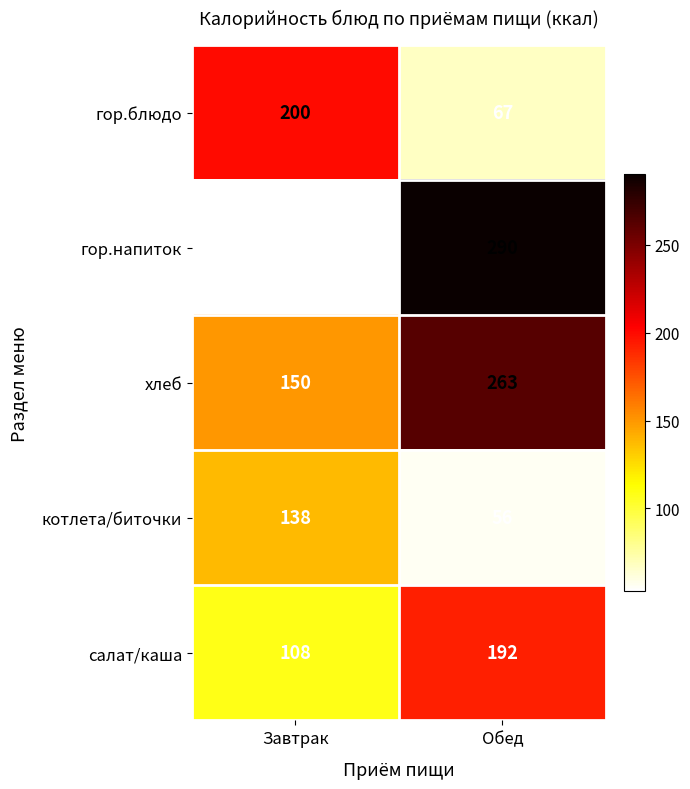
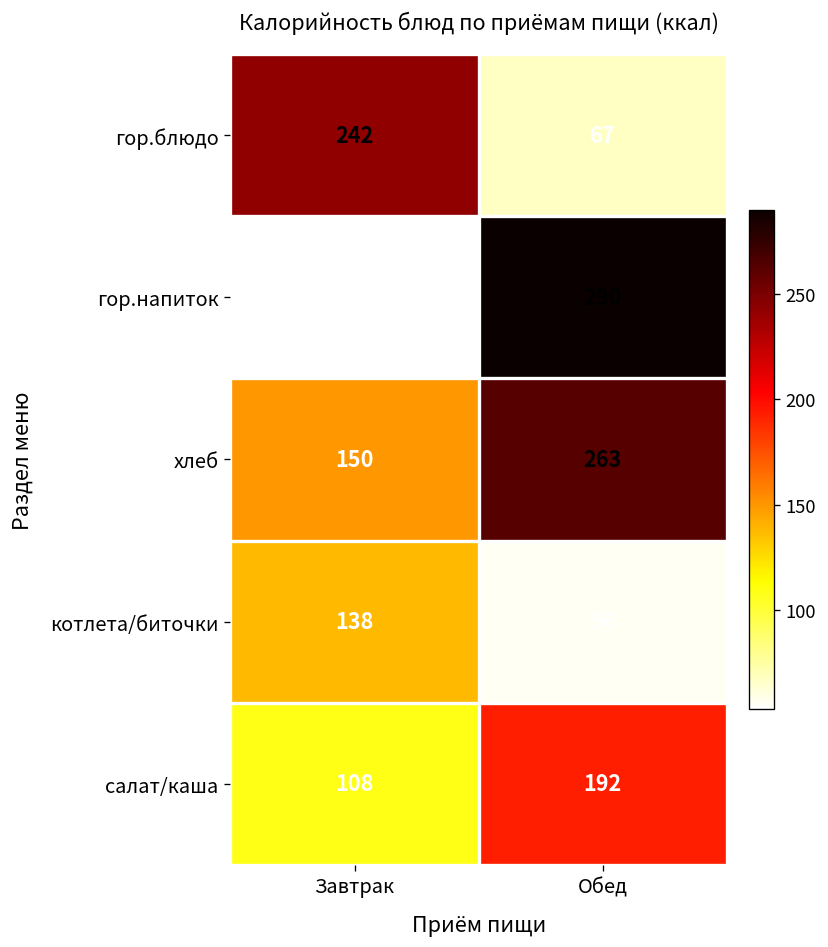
  {
    "гор.блюдо": {
-     "Завтрак": 200,
+     "Завтрак": 242,
      "Обед": 67
    },
    "хлеб": {
      "Завтрак": 150,
      "Обед": 263
    },
    "котлета/биточки": {
      "Завтрак": 138
    },
    "салат/каша": {
      "Завтрак": 108,
      "Обед": 192
    }
  }
